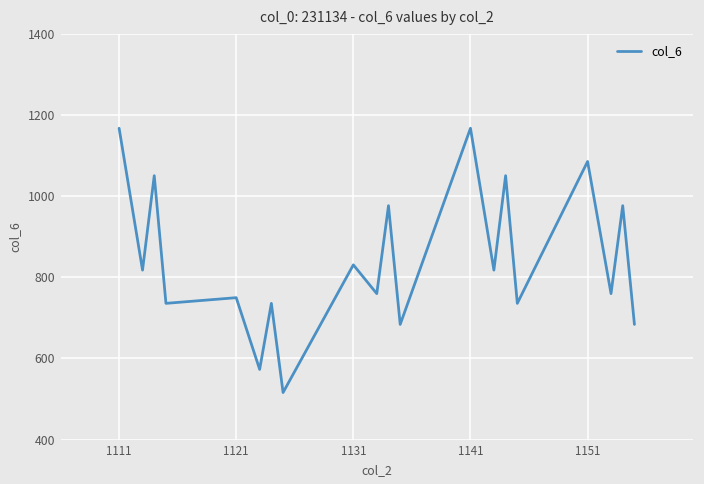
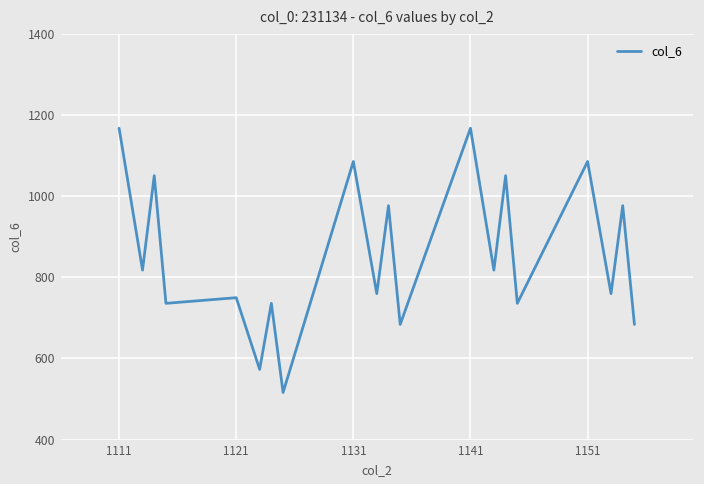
  {
    "1111": 1170,
    "1121": 750,
-   "1131": 830,
+   "1131": 1090,
    "1141": 1170,
    "1151": 1090
  }
